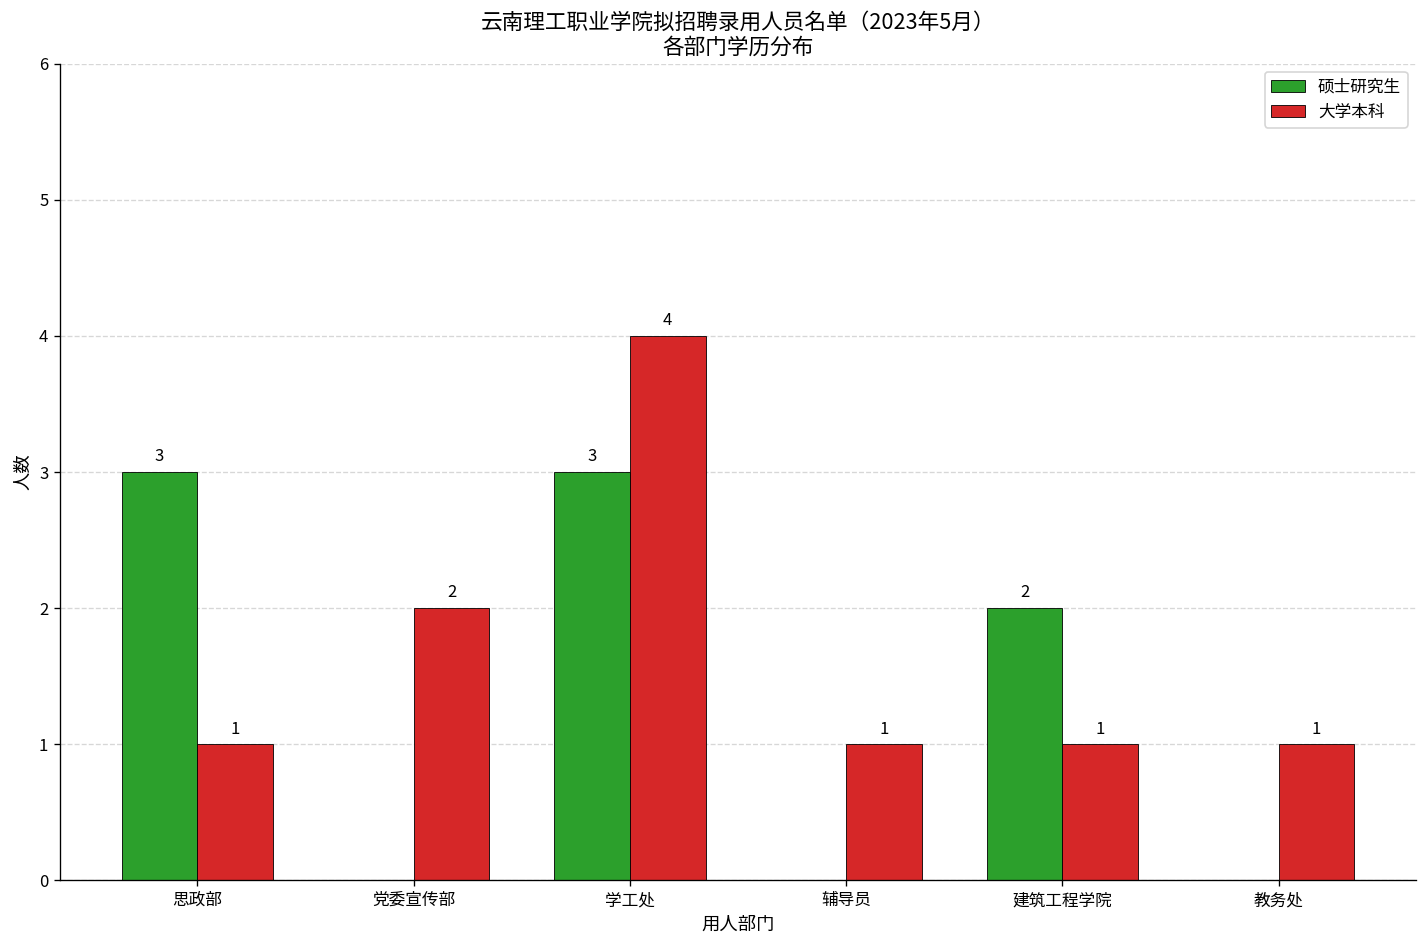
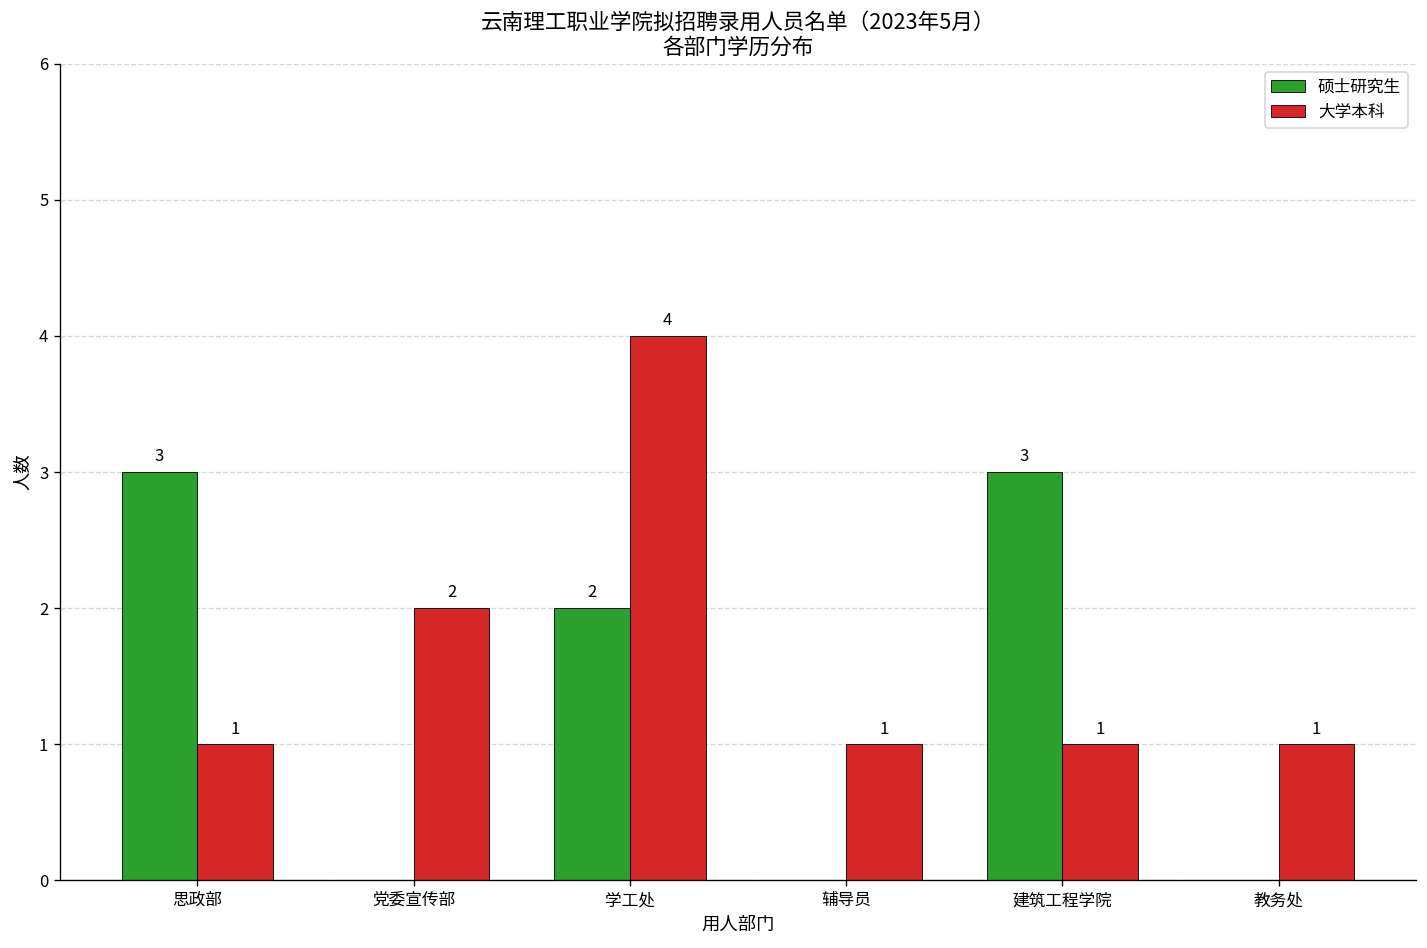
  {
    "硕士研究生": {
      "思政部": 3,
-     "学工处": 3,
-     "建筑工程学院": 2
+     "学工处": 2,
+     "建筑工程学院": 3
    },
    "大学本科": {
      "思政部": 1,
      "党委宣传部": 2,
      "学工处": 4,
      "辅导员": 1,
      "建筑工程学院": 1,
      "教务处": 1
    }
  }
